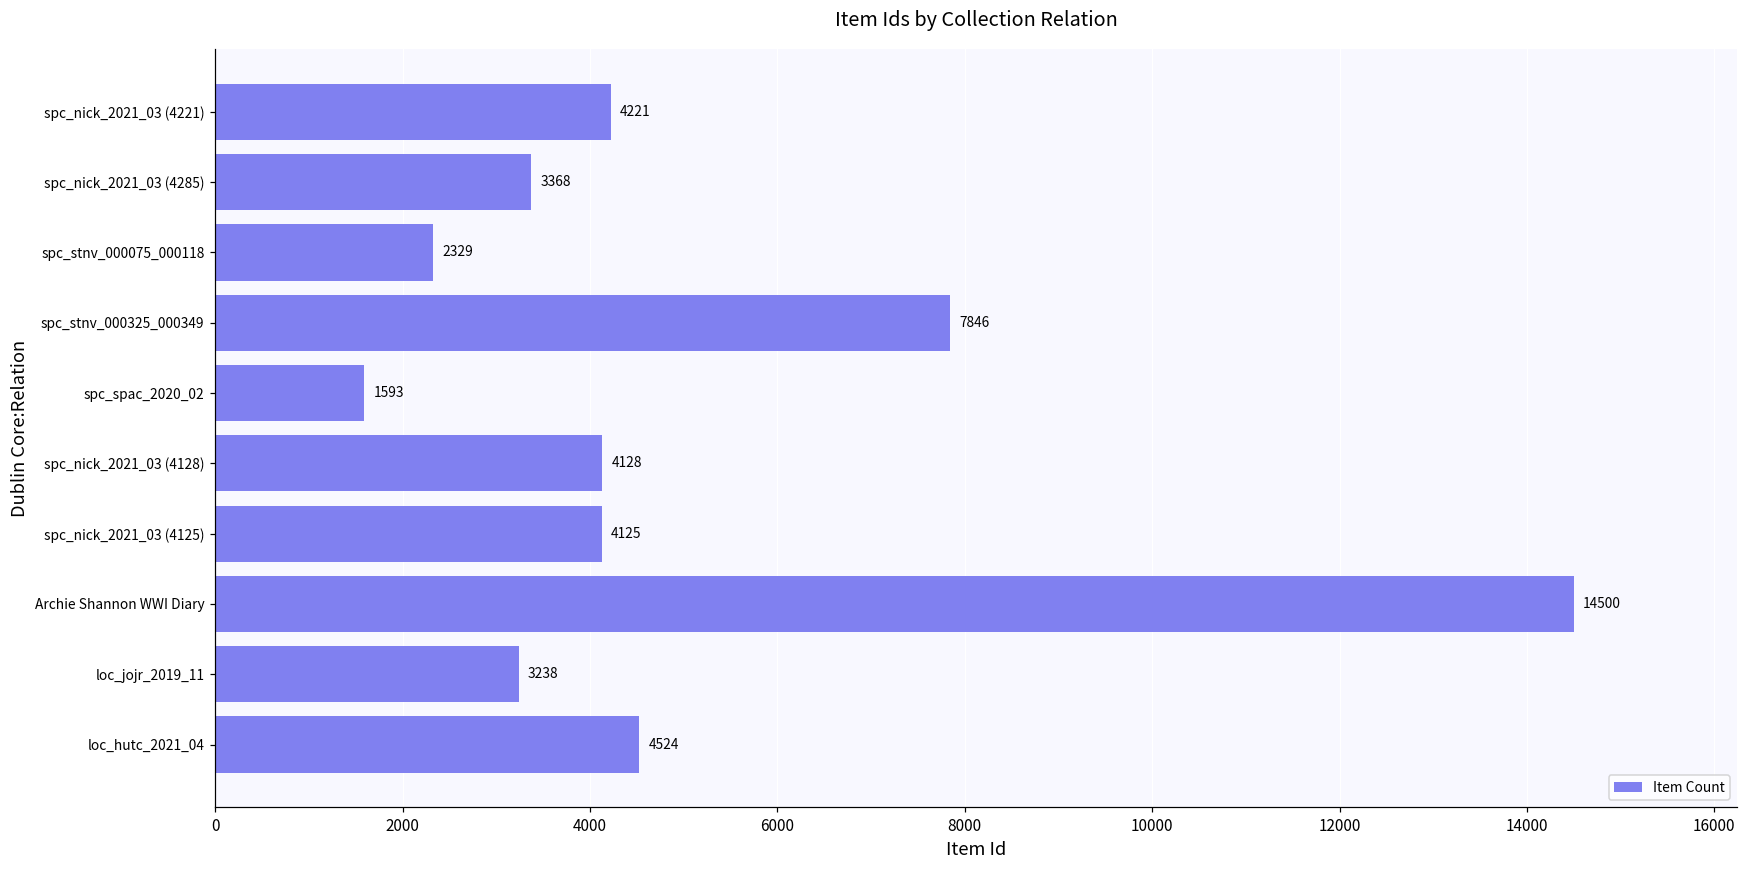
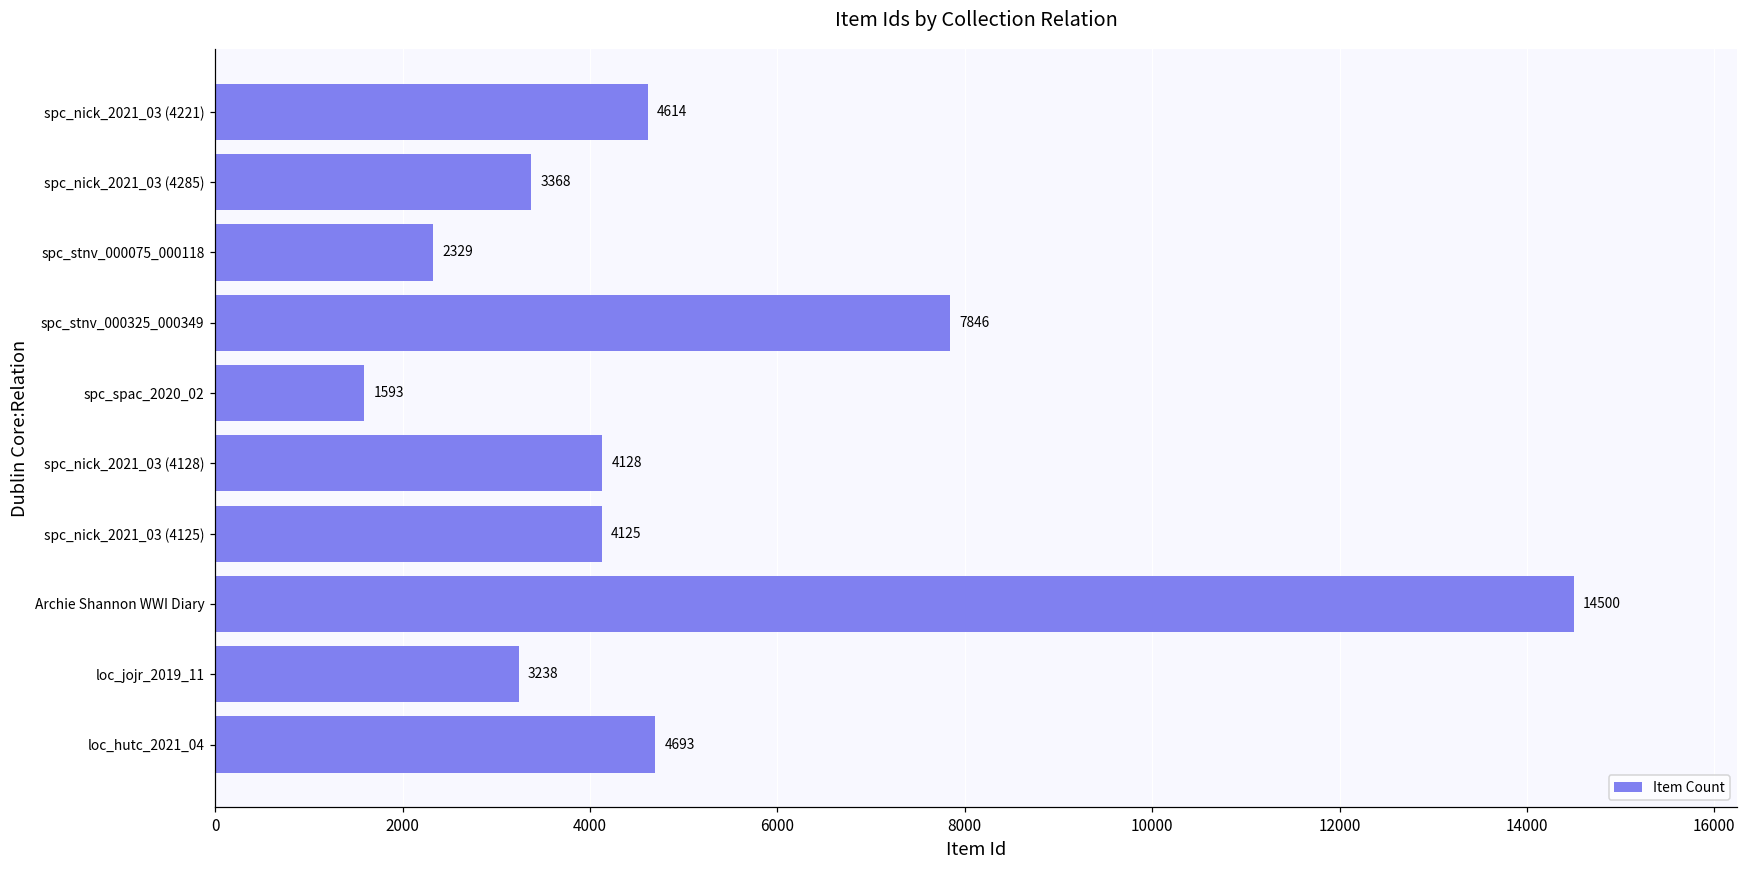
  {
-   "spc_nick_2021_03 (4221)": 4221,
+   "spc_nick_2021_03 (4221)": 4614,
    "spc_nick_2021_03 (4285)": 3368,
    "spc_stnv_000075_000118": 2329,
    "spc_stnv_000325_000349": 7846,
    "spc_spac_2020_02": 1593,
    "spc_nick_2021_03 (4128)": 4128,
    "spc_nick_2021_03 (4125)": 4125,
    "Archie Shannon WWI Diary": 14500,
    "loc_jojr_2019_11": 3238,
-   "loc_hutc_2021_04": 4524
+   "loc_hutc_2021_04": 4693
  }
